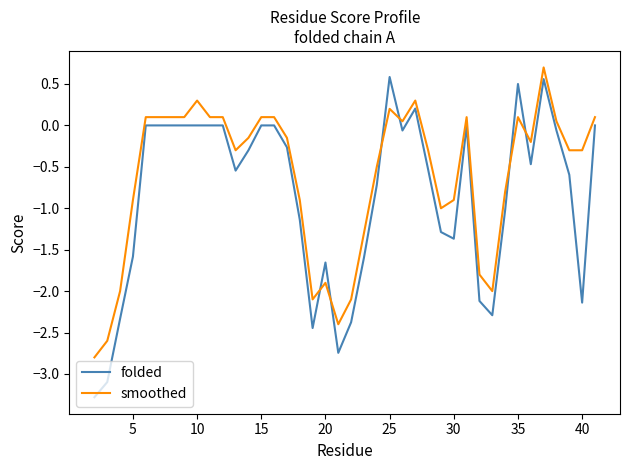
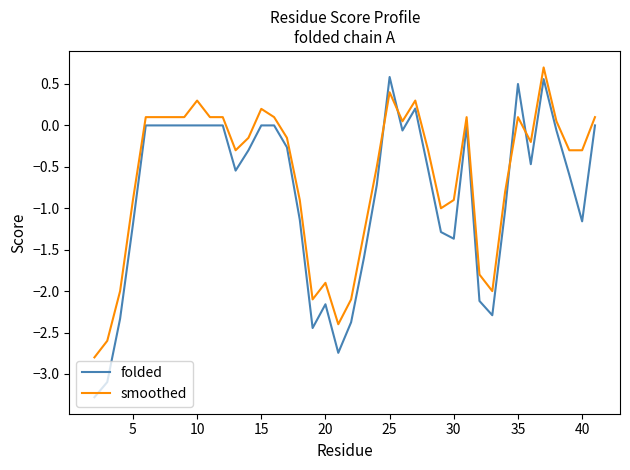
  {
    "folded": {
-     "5": -1.6,
+     "5": -1.2,
      "10": 0.0,
      "15": 0.0,
-     "20": -1.7,
+     "20": -2.2,
      "25": 0.6,
      "30": -1.4,
      "35": 0.5,
-     "40": -2.1
+     "40": -1.2
    },
    "smoothed": {
      "5": -0.9,
      "10": 0.3,
-     "15": 0.1,
+     "15": 0.2,
      "20": -1.9,
-     "25": 0.2,
+     "25": 0.4,
      "30": -0.9,
      "35": 0.1,
      "40": -0.3
    }
  }
